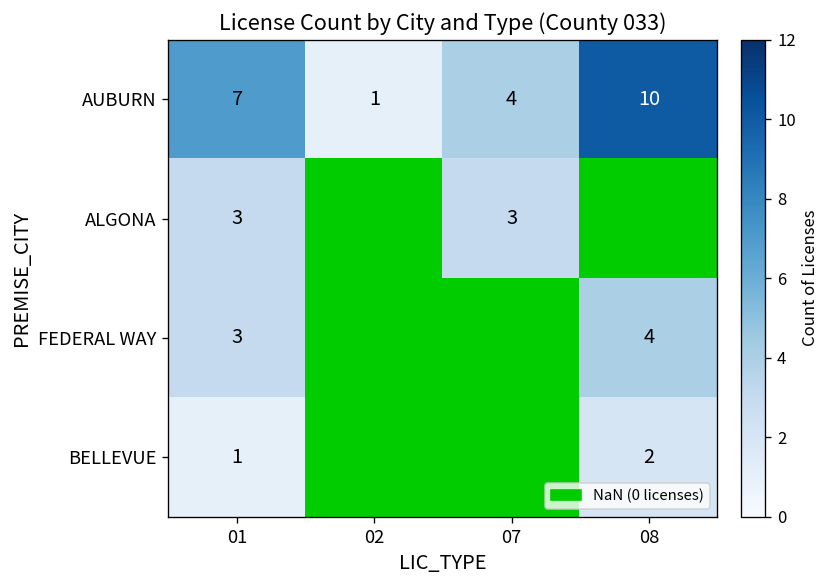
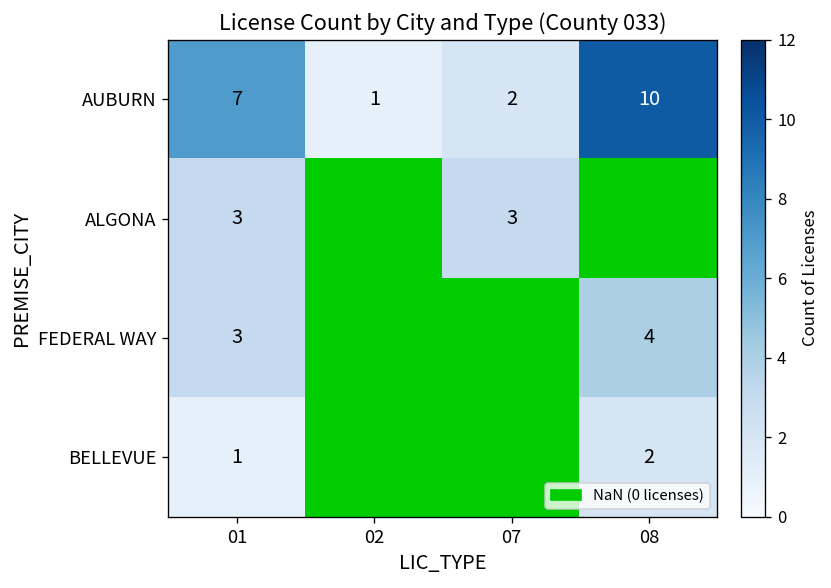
  {
    "AUBURN": {
      "01": 7,
      "02": 1,
-     "07": 4,
+     "07": 2,
      "08": 10
    },
    "ALGONA": {
      "01": 3,
      "07": 3
    },
    "FEDERAL WAY": {
      "01": 3,
      "08": 4
    },
    "BELLEVUE": {
      "01": 1,
      "08": 2
    }
  }
